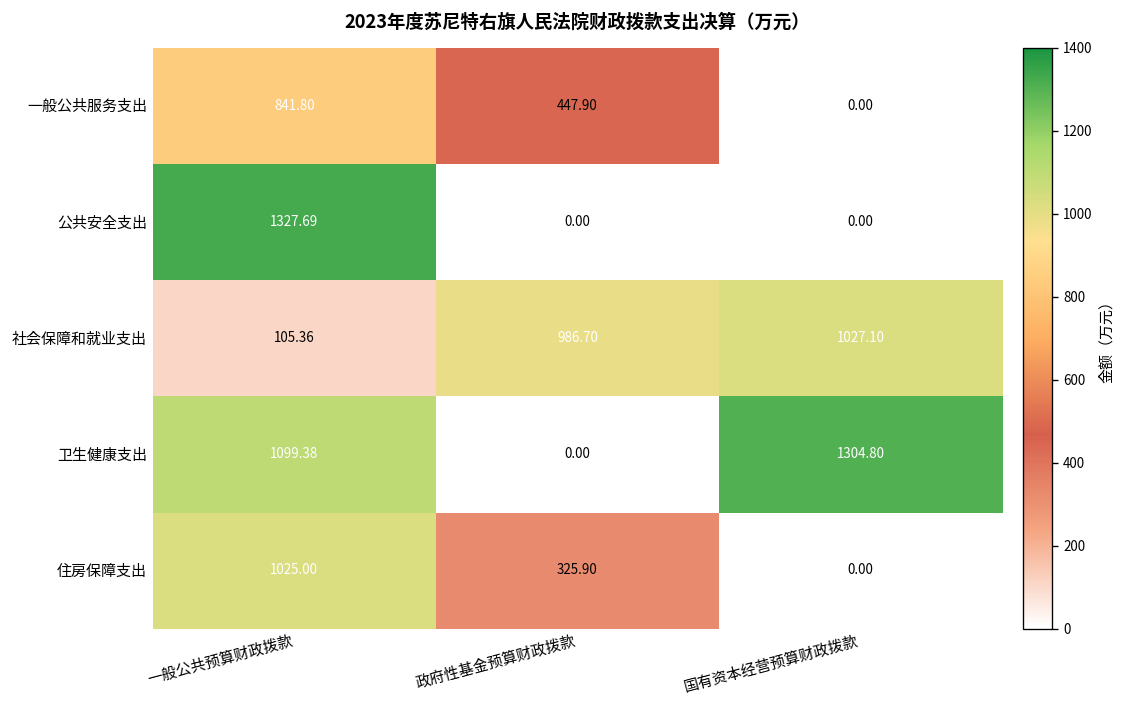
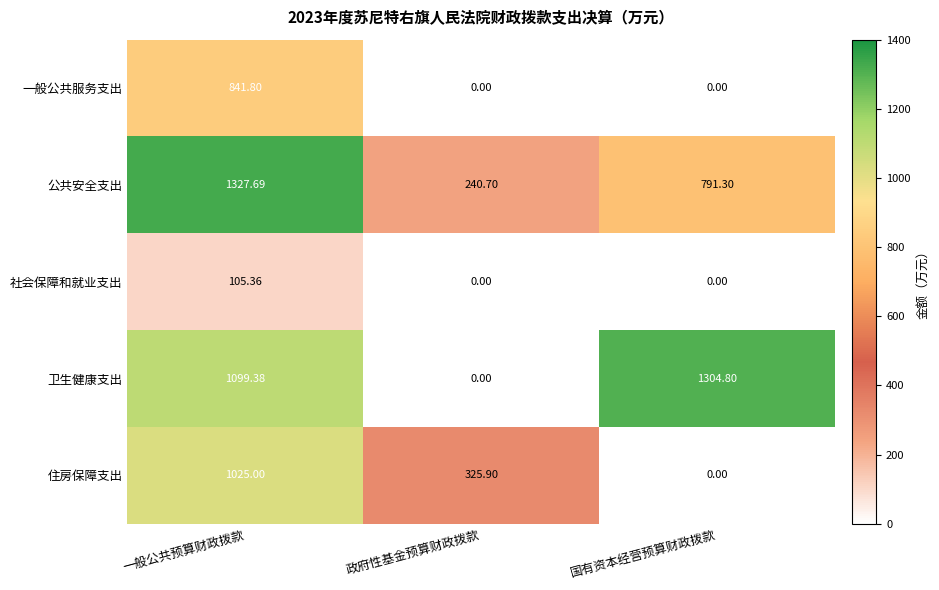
  {
    "一般公共服务支出": {
      "一般公共预算财政拨款": 841.80,
-     "政府性基金预算财政拨款": 447.90,
+     "政府性基金预算财政拨款": 0.00,
      "国有资本经营预算财政拨款": 0.00
    },
    "公共安全支出": {
      "一般公共预算财政拨款": 1327.69,
-     "政府性基金预算财政拨款": 0.00,
-     "国有资本经营预算财政拨款": 0.00
+     "政府性基金预算财政拨款": 240.70,
+     "国有资本经营预算财政拨款": 791.30
    },
    "社会保障和就业支出": {
      "一般公共预算财政拨款": 105.36,
-     "政府性基金预算财政拨款": 986.70,
-     "国有资本经营预算财政拨款": 1027.10
+     "政府性基金预算财政拨款": 0.00,
+     "国有资本经营预算财政拨款": 0.00
    },
    "卫生健康支出": {
      "一般公共预算财政拨款": 1099.38,
      "政府性基金预算财政拨款": 0.00,
      "国有资本经营预算财政拨款": 1304.80
    },
    "住房保障支出": {
      "一般公共预算财政拨款": 1025.00,
      "政府性基金预算财政拨款": 325.90,
      "国有资本经营预算财政拨款": 0.00
    }
  }
